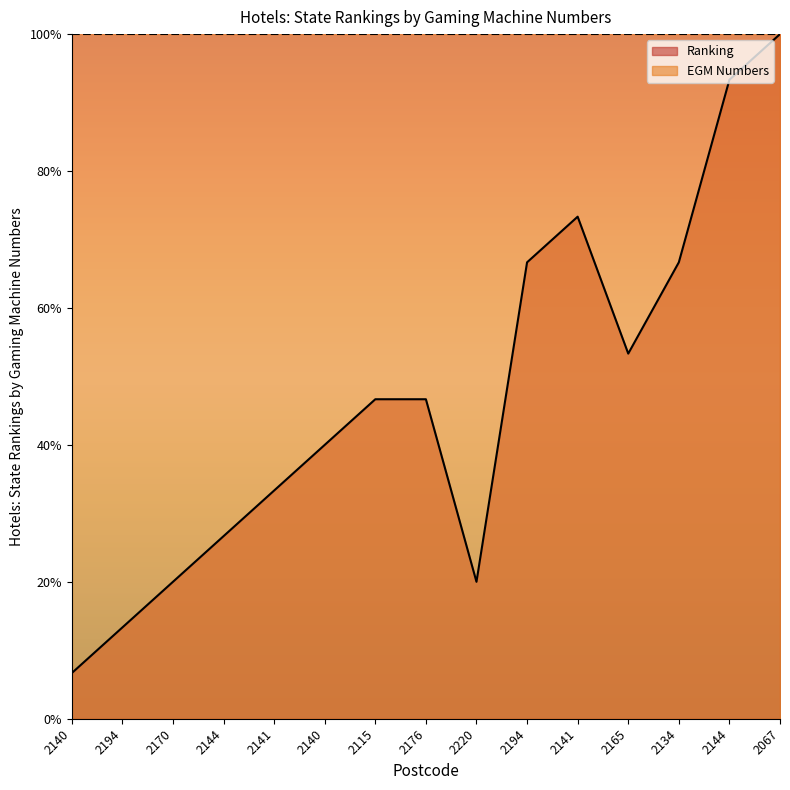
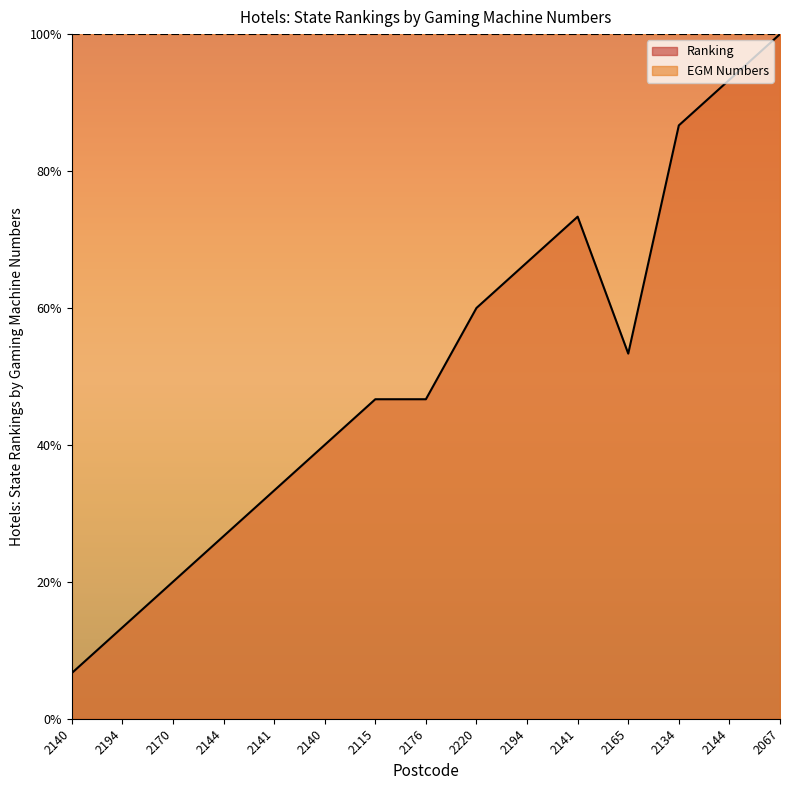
  {
    "Ranking": {
      "2170": "20%",
      "2115": "47%",
      "2176": "47%",
-     "2220": "20%",
+     "2220": "60%",
      "2165": "53%",
-     "2134": "67%"
+     "2134": "87%"
    },
    "EGM Numbers": {
      "2170": "100%",
      "2115": "100%",
      "2176": "100%",
      "2220": "100%",
      "2165": "100%",
      "2134": "100%"
    }
  }
